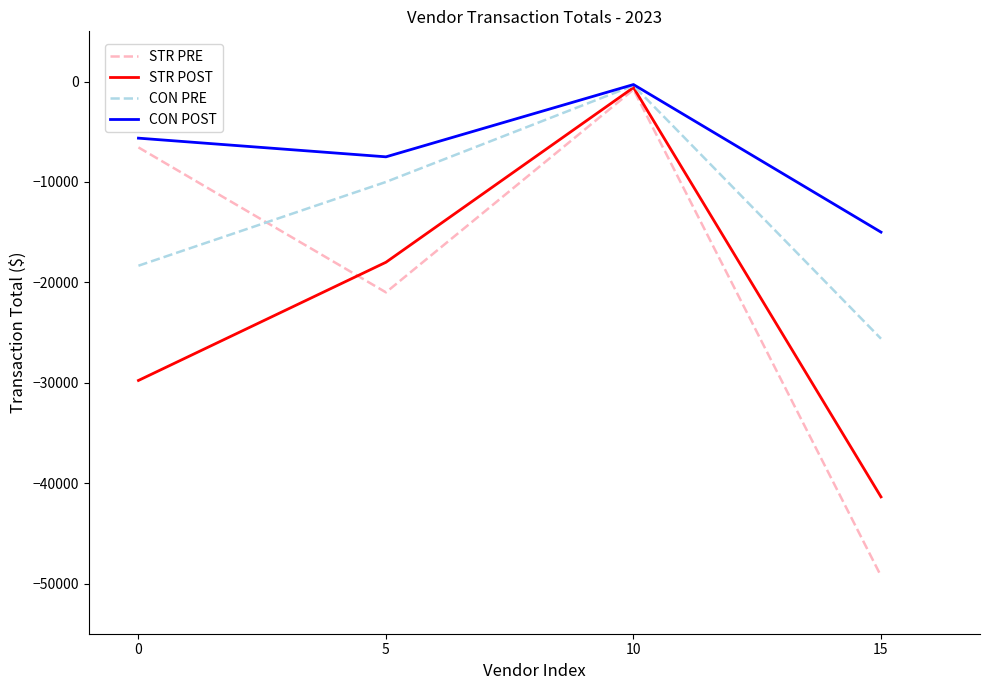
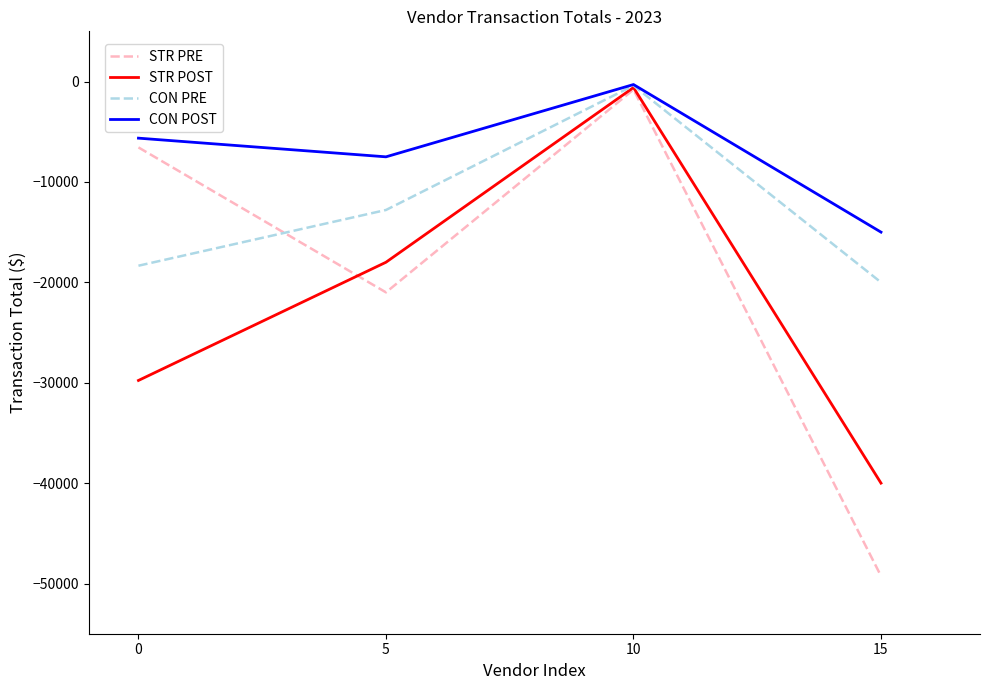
  {
    "STR PRE": {
      "0": -6600,
      "5": -21000,
      "15": -49300
    },
    "STR POST": {
      "0": -29800,
      "5": -18000,
-     "15": -41400
+     "15": -40000
    },
    "CON PRE": {
      "0": -18300,
-     "5": -10000,
-     "15": -25600
+     "5": -12800,
+     "15": -20000
    },
    "CON POST": {
      "0": -5600,
      "5": -7500,
      "15": -15000
    }
  }
